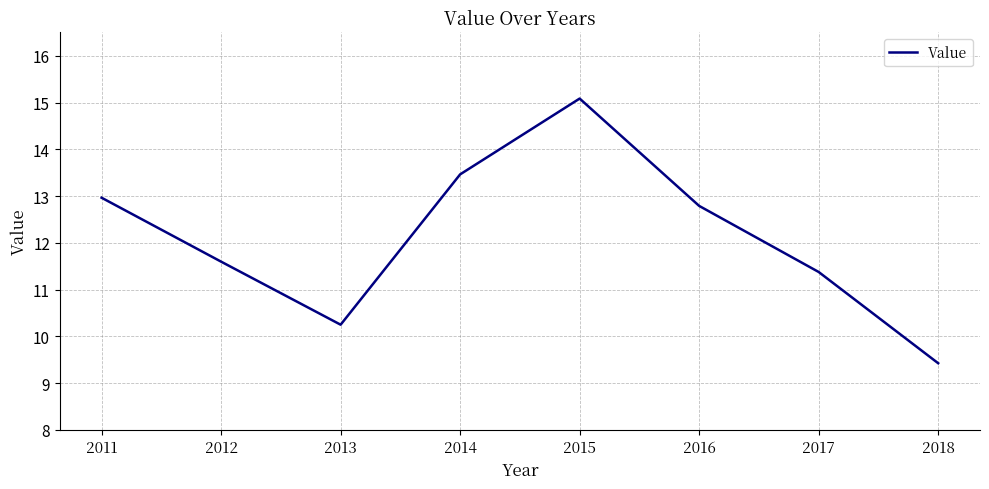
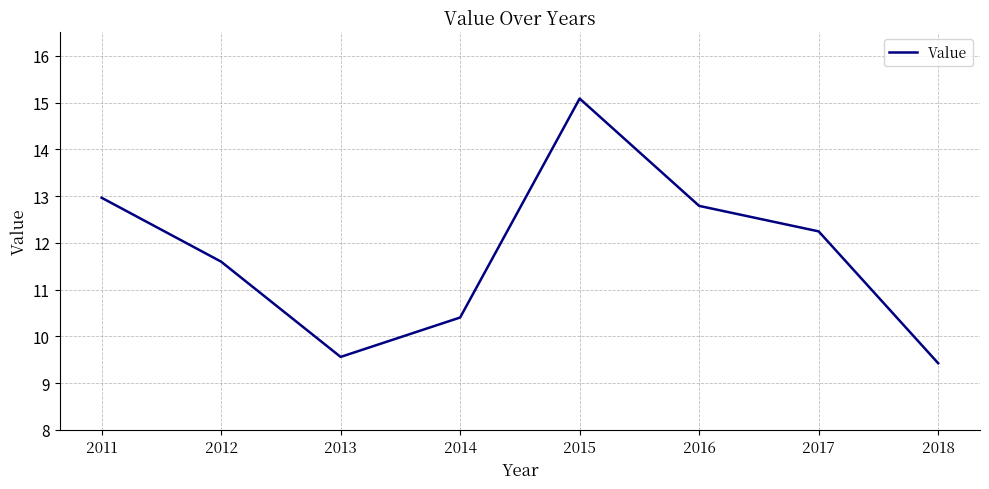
  {
    "2011": 13.0,
    "2012": 11.6,
-   "2013": 10.2,
-   "2014": 13.5,
+   "2013": 9.6,
+   "2014": 10.4,
    "2015": 15.1,
    "2016": 12.8,
-   "2017": 11.4,
+   "2017": 12.2,
    "2018": 9.4
  }
